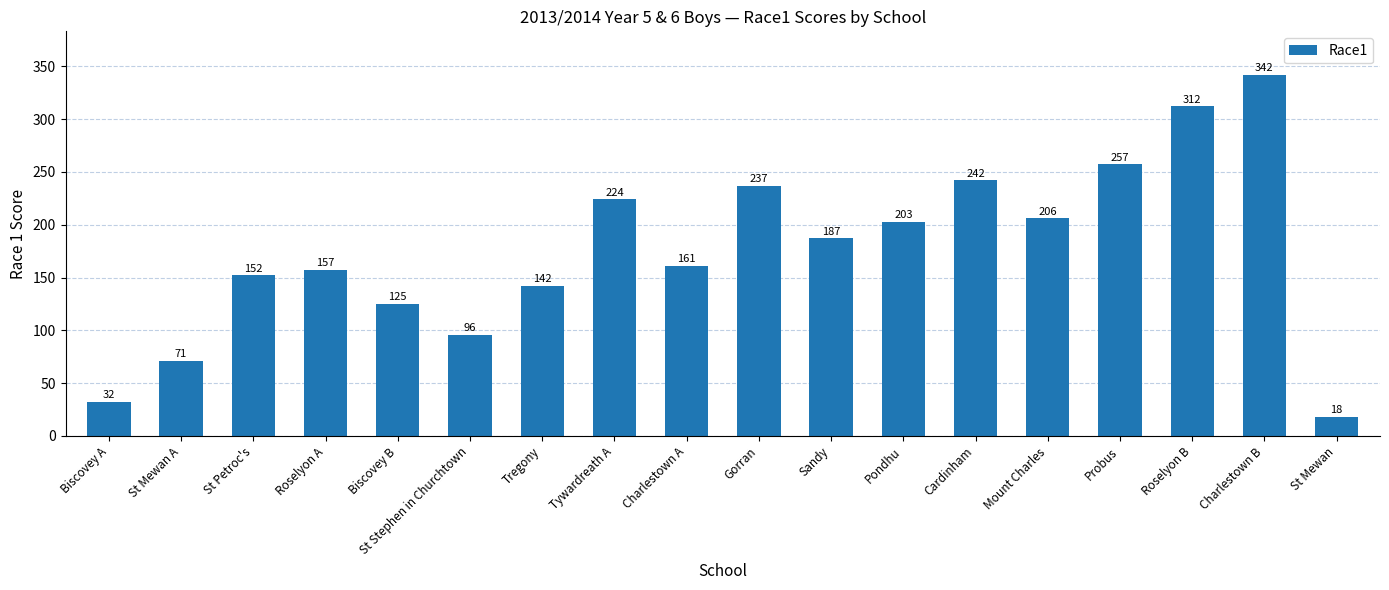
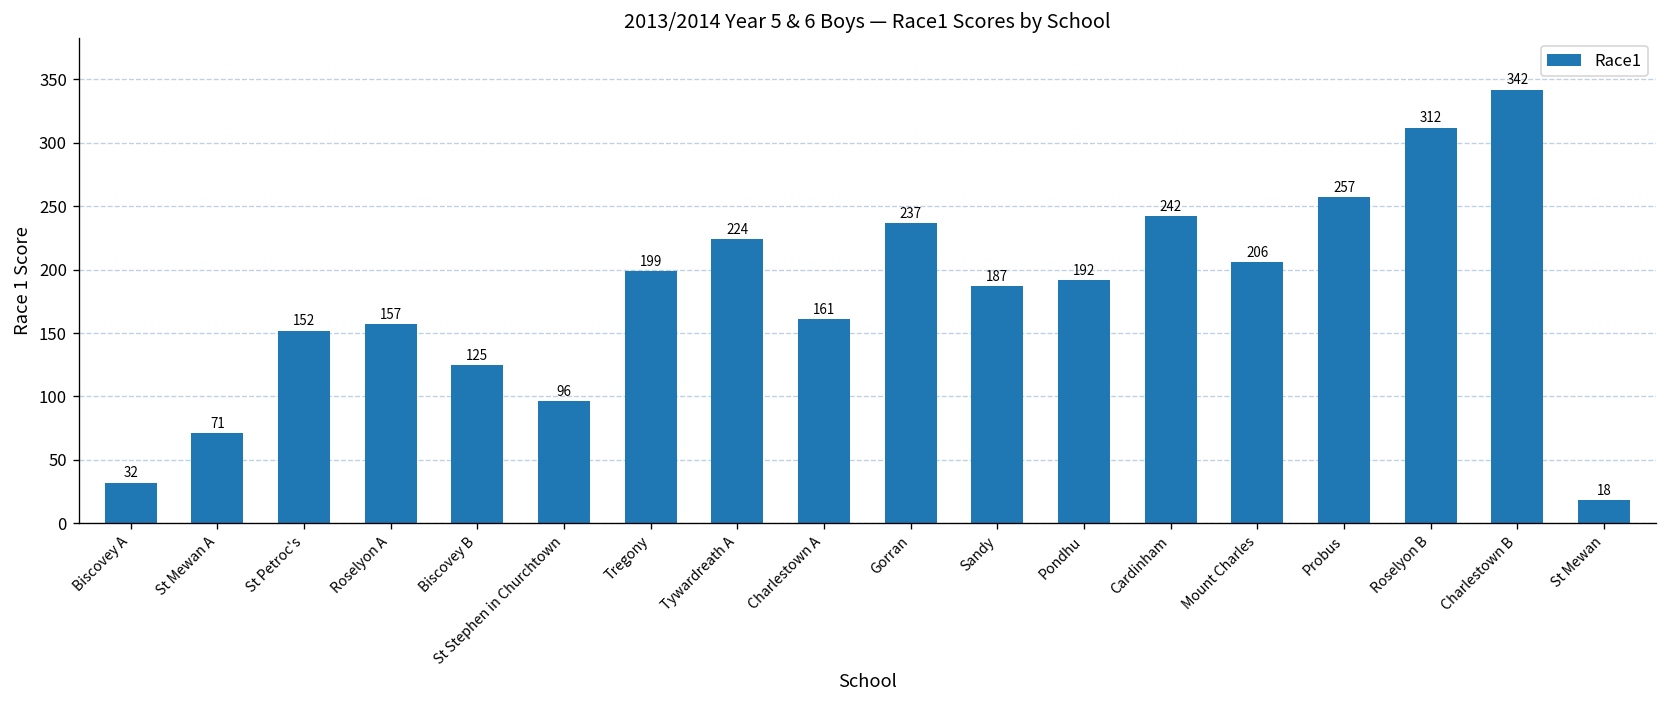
  {
    "Biscovey A": 32,
    "St Mewan A": 71,
    "St Petroc's": 152,
    "Roselyon A": 157,
    "Biscovey B": 125,
    "St Stephen in Churchtown": 96,
-   "Tregony": 142,
+   "Tregony": 199,
    "Tywardreath A": 224,
    "Charlestown A": 161,
    "Gorran": 237,
    "Sandy": 187,
-   "Pondhu": 203,
+   "Pondhu": 192,
    "Cardinham": 242,
    "Mount Charles": 206,
    "Probus": 257,
    "Roselyon B": 312,
    "Charlestown B": 342,
    "St Mewan": 18
  }
